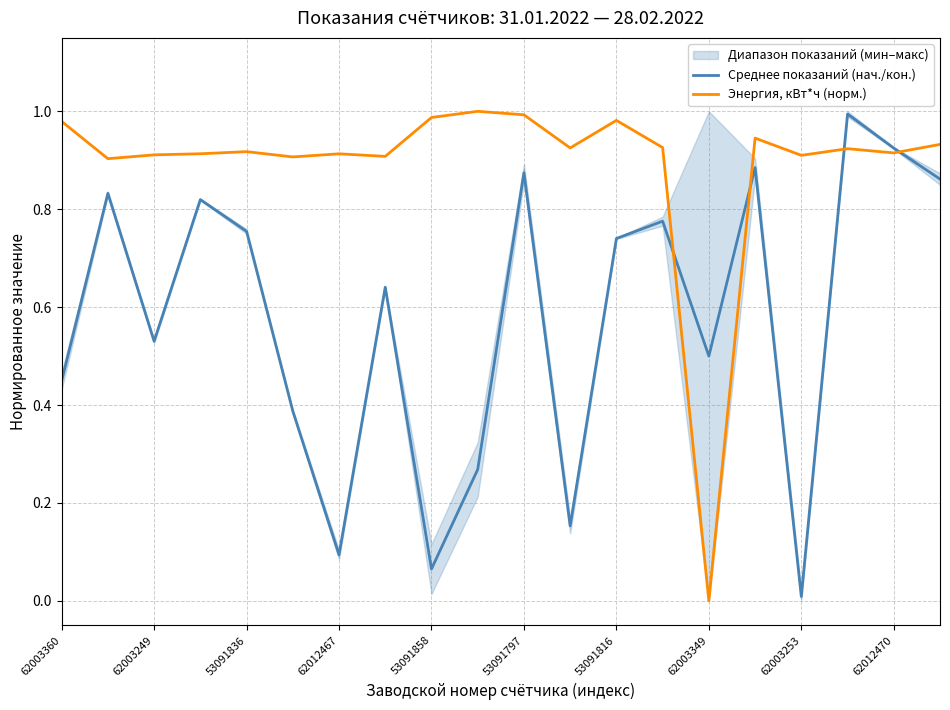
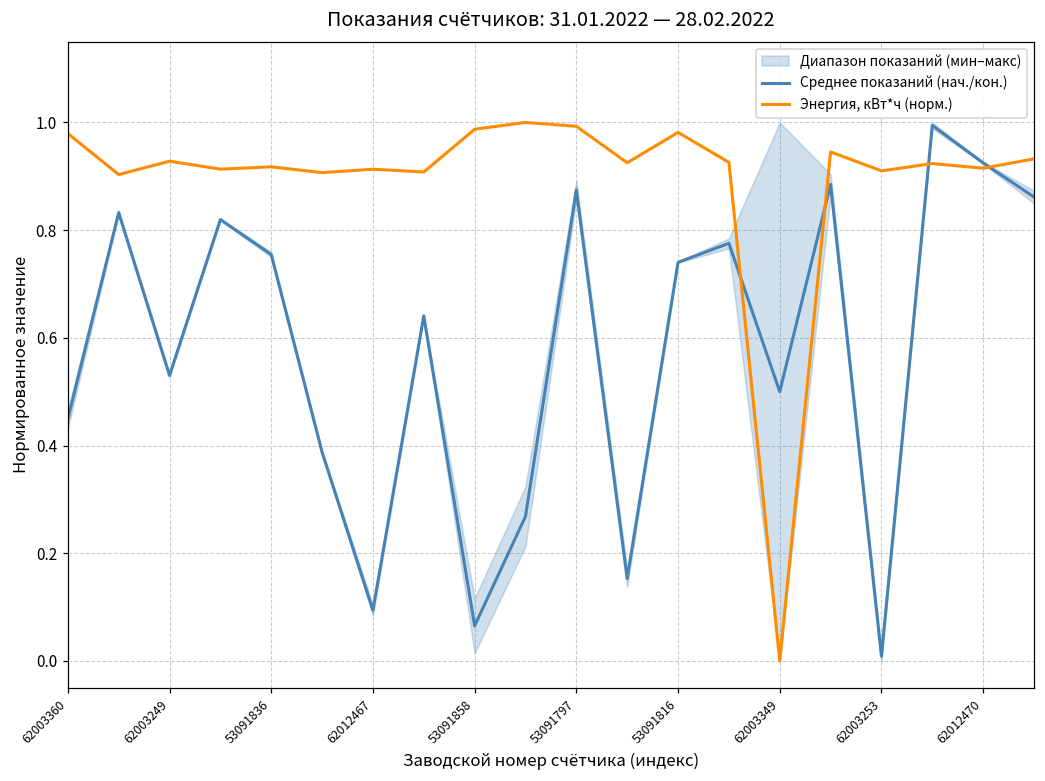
  {
    "Энергия, кВт*ч (норм.)": {
      "62003360": 0.98,
-     "62003249": 0.91,
+     "62003249": 0.93,
      "53091836": 0.92,
      "62012467": 0.91,
      "53091858": 0.99,
      "53091797": 0.99,
      "53091816": 0.98,
      "62003349": 0.00,
      "62003253": 0.91,
      "62012470": 0.92
    }
  }
